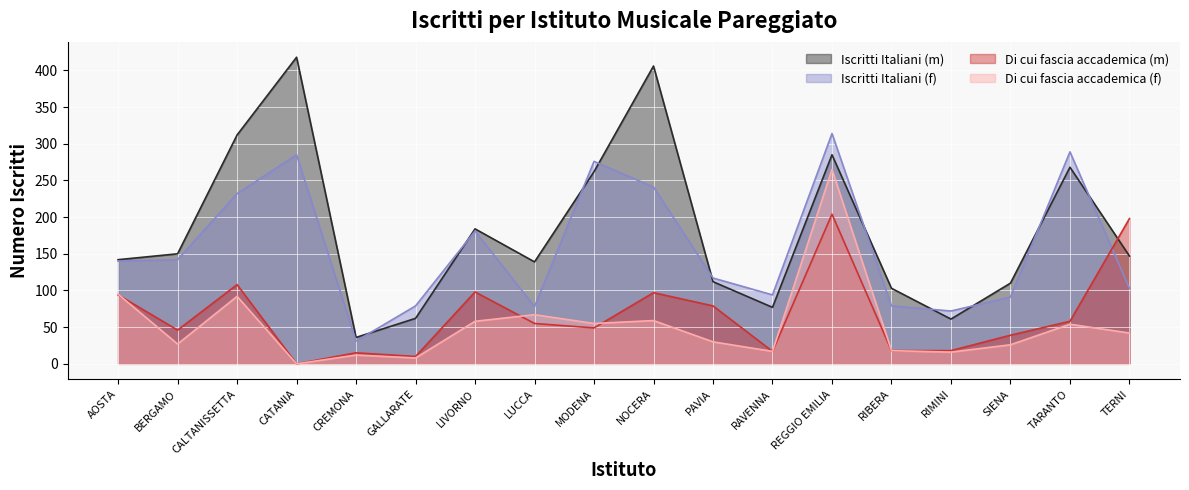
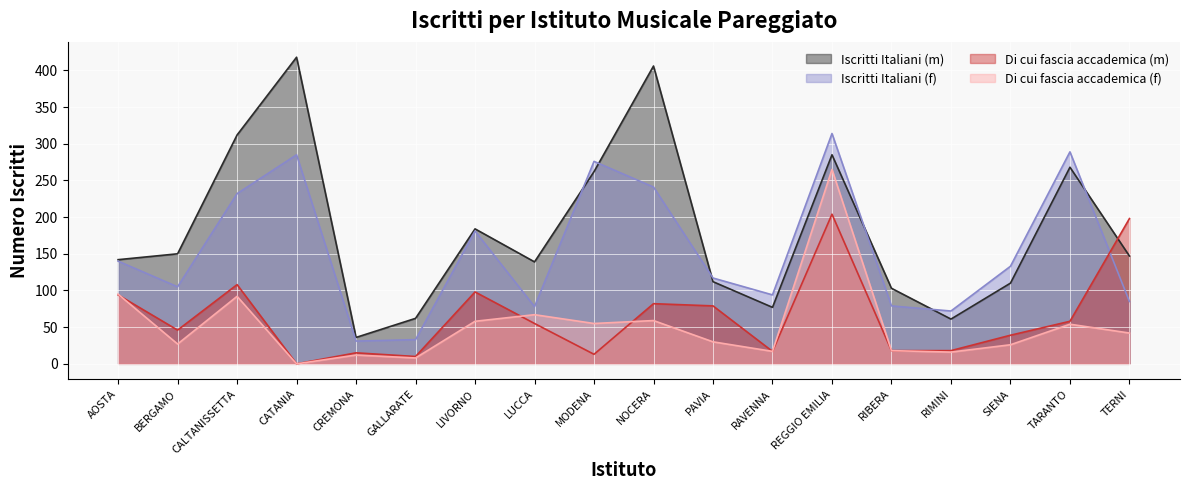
  {
    "Iscritti Italiani (m)": {
      "BERGAMO": 150,
      "CALTANISSETTA": 310,
      "CATANIA": 420,
      "CREMONA": 40,
      "GALLARATE": 60,
      "LUCCA": 140,
      "MODENA": 260,
      "NOCERA": 410,
      "PAVIA": 110,
      "RAVENNA": 80,
      "REGGIO EMILIA": 290,
      "RIBERA": 100,
      "RIMINI": 60,
      "SIENA": 110,
      "TARANTO": 270,
      "TERNI": 150
    },
    "Iscritti Italiani (f)": {
-     "BERGAMO": 140,
+     "BERGAMO": 110,
      "CALTANISSETTA": 230,
      "CATANIA": 290,
      "CREMONA": 30,
-     "GALLARATE": 80,
+     "GALLARATE": 30,
      "LUCCA": 80,
      "MODENA": 280,
      "NOCERA": 240,
      "PAVIA": 120,
      "RAVENNA": 90,
      "REGGIO EMILIA": 310,
      "RIBERA": 80,
      "RIMINI": 70,
-     "SIENA": 90,
+     "SIENA": 130,
      "TARANTO": 290,
-     "TERNI": 100
+     "TERNI": 90
    },
    "Di cui fascia accademica (m)": {
      "BERGAMO": 50,
      "CALTANISSETTA": 110,
      "LIVORNO": 100,
      "LUCCA": 60,
-     "MODENA": 50,
-     "NOCERA": 100,
+     "MODENA": 10,
+     "NOCERA": 80,
      "PAVIA": 80,
      "REGGIO EMILIA": 200,
      "SIENA": 40,
      "TARANTO": 60,
      "TERNI": 200
    },
    "Di cui fascia accademica (f)": {
      "BERGAMO": 30,
      "CALTANISSETTA": 90,
      "LIVORNO": 60,
      "LUCCA": 70,
      "MODENA": 60,
      "NOCERA": 60,
      "PAVIA": 30,
      "REGGIO EMILIA": 270,
      "SIENA": 30,
      "TARANTO": 50,
      "TERNI": 40
    }
  }
